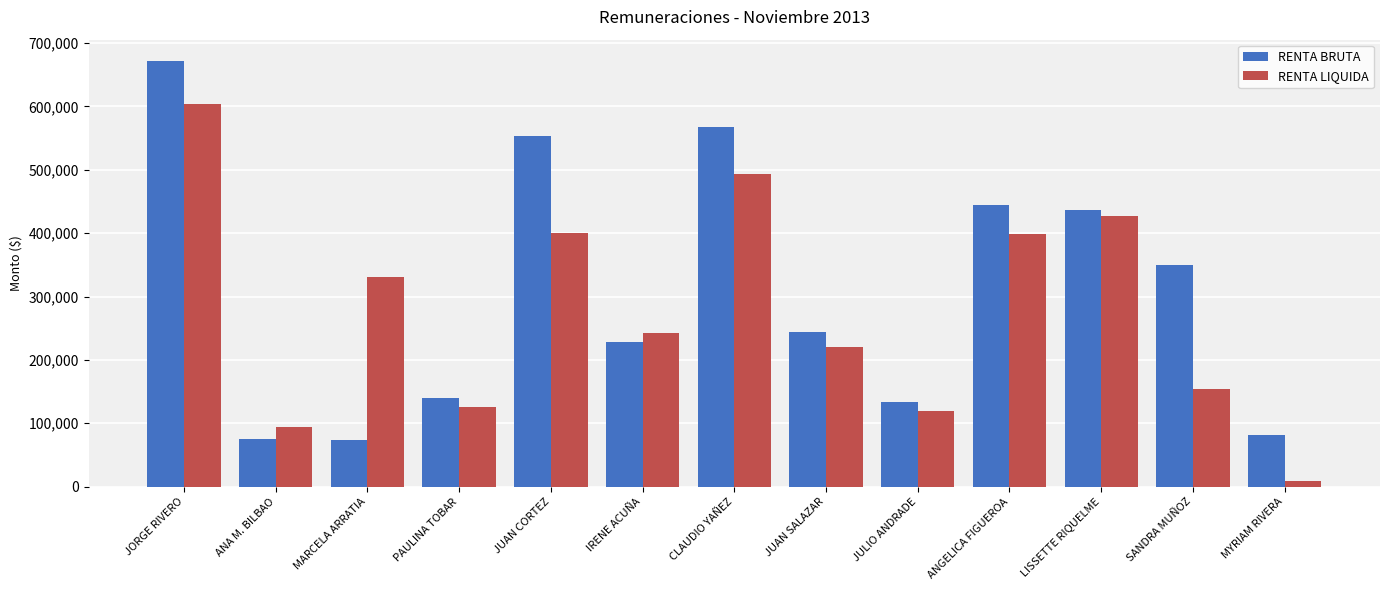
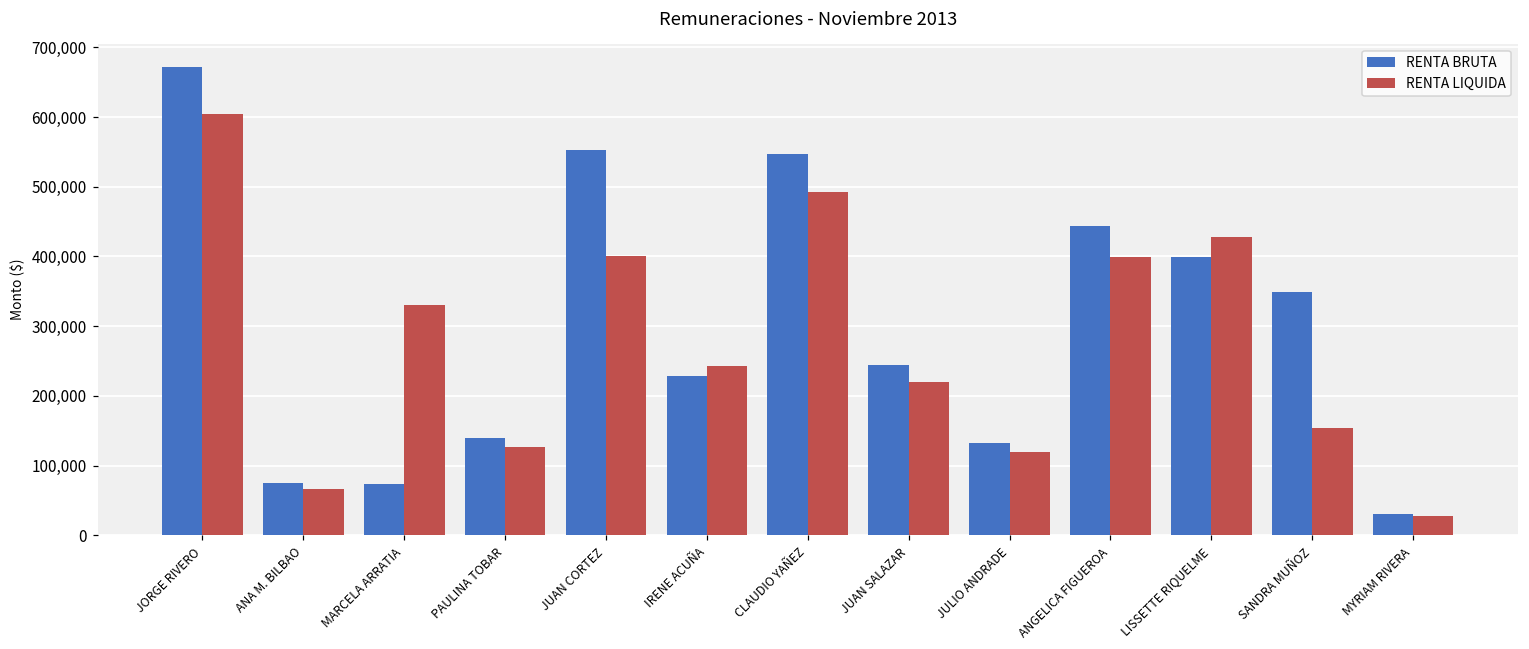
  {
    "RENTA BRUTA": {
      "JORGE RIVERO": "670,000",
      "ANA M. BILBAO": "70,000",
      "MARCELA ARRATIA": "70,000",
      "PAULINA TOBAR": "140,000",
      "JUAN CORTEZ": "550,000",
      "IRENE ACUÑA": "230,000",
-     "CLAUDIO YAÑEZ": "570,000",
+     "CLAUDIO YAÑEZ": "550,000",
      "JUAN SALAZAR": "240,000",
      "JULIO ANDRADE": "130,000",
      "ANGELICA FIGUEROA": "440,000",
-     "LISSETTE RIQUELME": "440,000",
+     "LISSETTE RIQUELME": "400,000",
      "SANDRA MUÑOZ": "350,000",
-     "MYRIAM RIVERA": "80,000"
+     "MYRIAM RIVERA": "30,000"
    },
    "RENTA LIQUIDA": {
      "JORGE RIVERO": "600,000",
-     "ANA M. BILBAO": "90,000",
+     "ANA M. BILBAO": "70,000",
      "MARCELA ARRATIA": "330,000",
      "PAULINA TOBAR": "130,000",
      "JUAN CORTEZ": "400,000",
      "IRENE ACUÑA": "240,000",
      "CLAUDIO YAÑEZ": "490,000",
      "JUAN SALAZAR": "220,000",
      "JULIO ANDRADE": "120,000",
      "ANGELICA FIGUEROA": "400,000",
      "LISSETTE RIQUELME": "430,000",
      "SANDRA MUÑOZ": "150,000",
-     "MYRIAM RIVERA": "10,000"
+     "MYRIAM RIVERA": "30,000"
    }
  }
